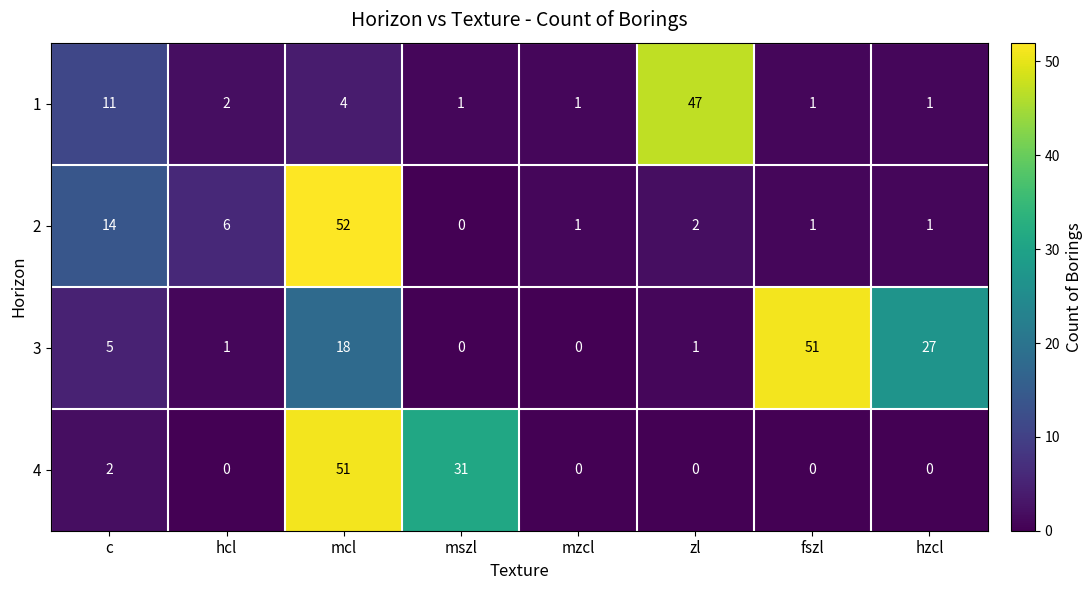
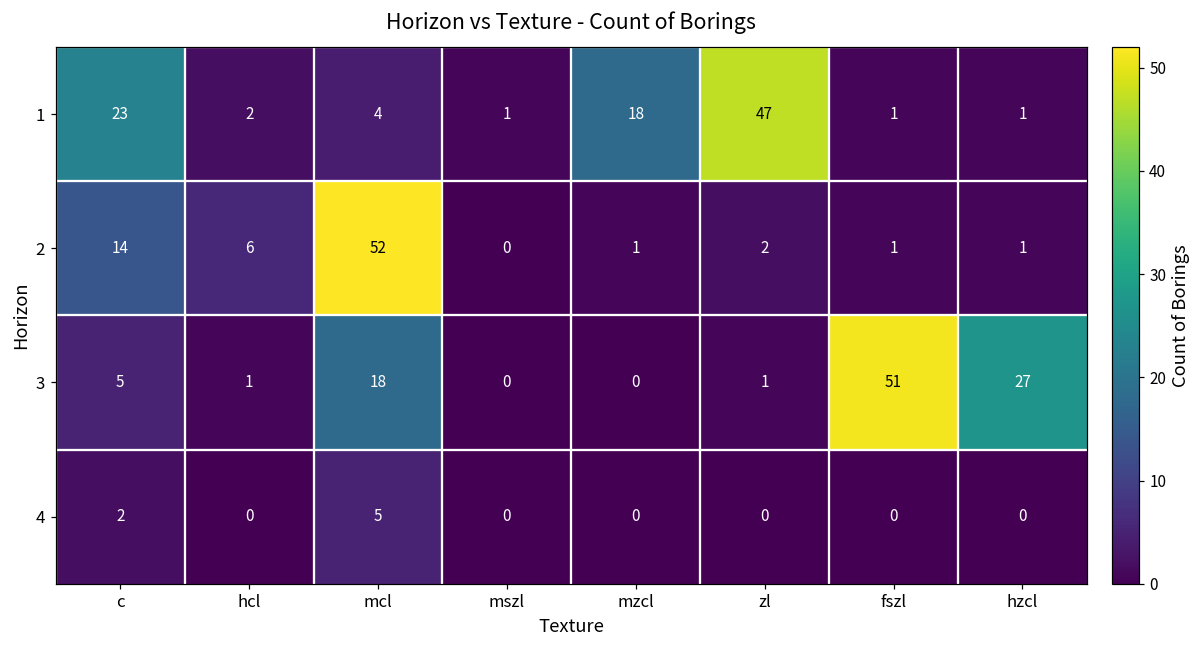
  {
    "1": {
-     "c": 11,
+     "c": 23,
      "hcl": 2,
      "mcl": 4,
      "mszl": 1,
-     "mzcl": 1,
+     "mzcl": 18,
      "zl": 47,
      "fszl": 1,
      "hzcl": 1
    },
    "2": {
      "c": 14,
      "hcl": 6,
      "mcl": 52,
      "mszl": 0,
      "mzcl": 1,
      "zl": 2,
      "fszl": 1,
      "hzcl": 1
    },
    "3": {
      "c": 5,
      "hcl": 1,
      "mcl": 18,
      "mszl": 0,
      "mzcl": 0,
      "zl": 1,
      "fszl": 51,
      "hzcl": 27
    },
    "4": {
      "c": 2,
      "hcl": 0,
-     "mcl": 51,
-     "mszl": 31,
+     "mcl": 5,
+     "mszl": 0,
      "mzcl": 0,
      "zl": 0,
      "fszl": 0,
      "hzcl": 0
    }
  }
